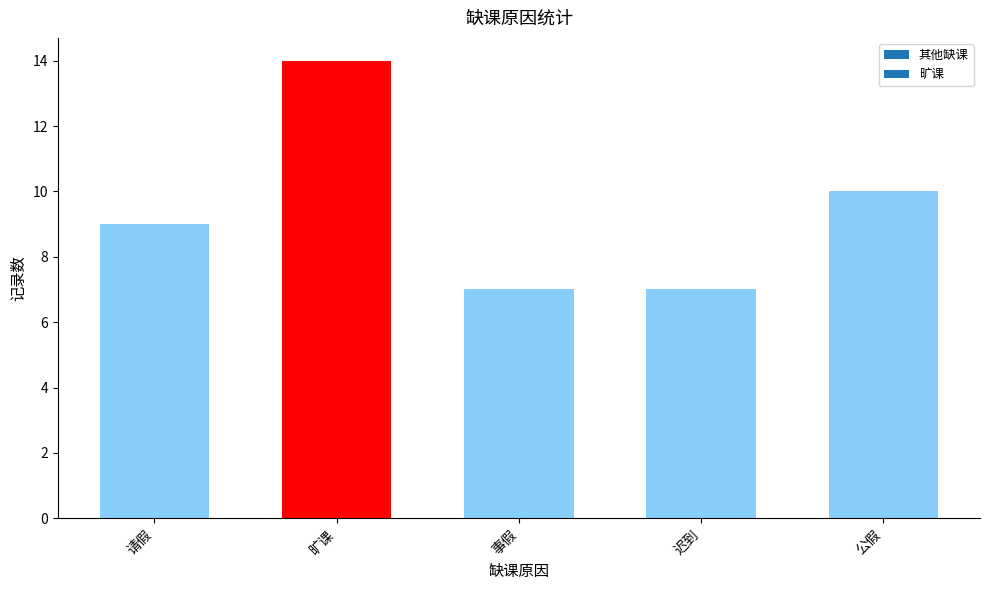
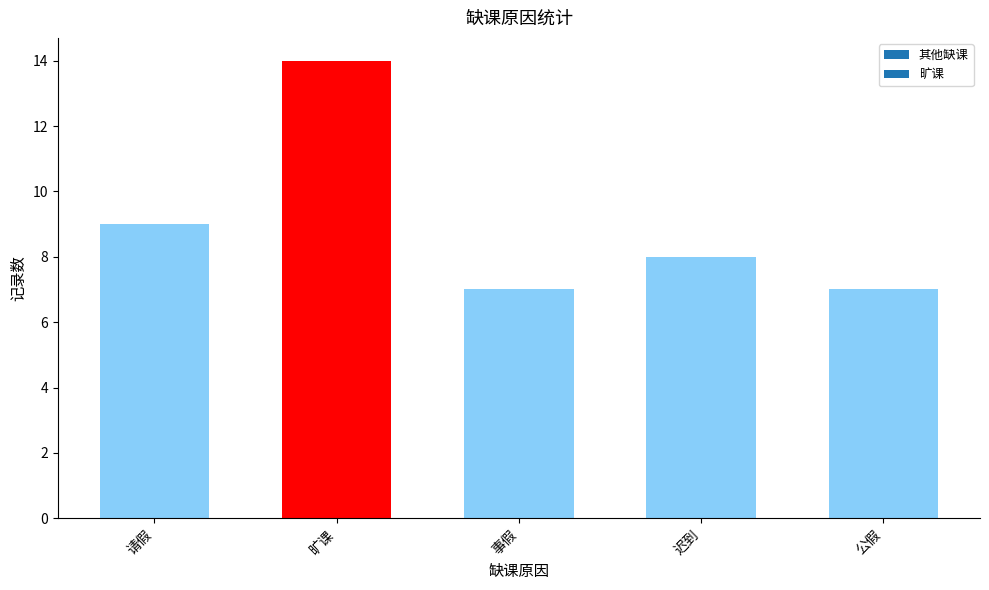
  {
    "请假": 9,
    "旷课": 14,
    "事假": 7,
-   "迟到": 7,
-   "公假": 10
+   "迟到": 8,
+   "公假": 7
  }
